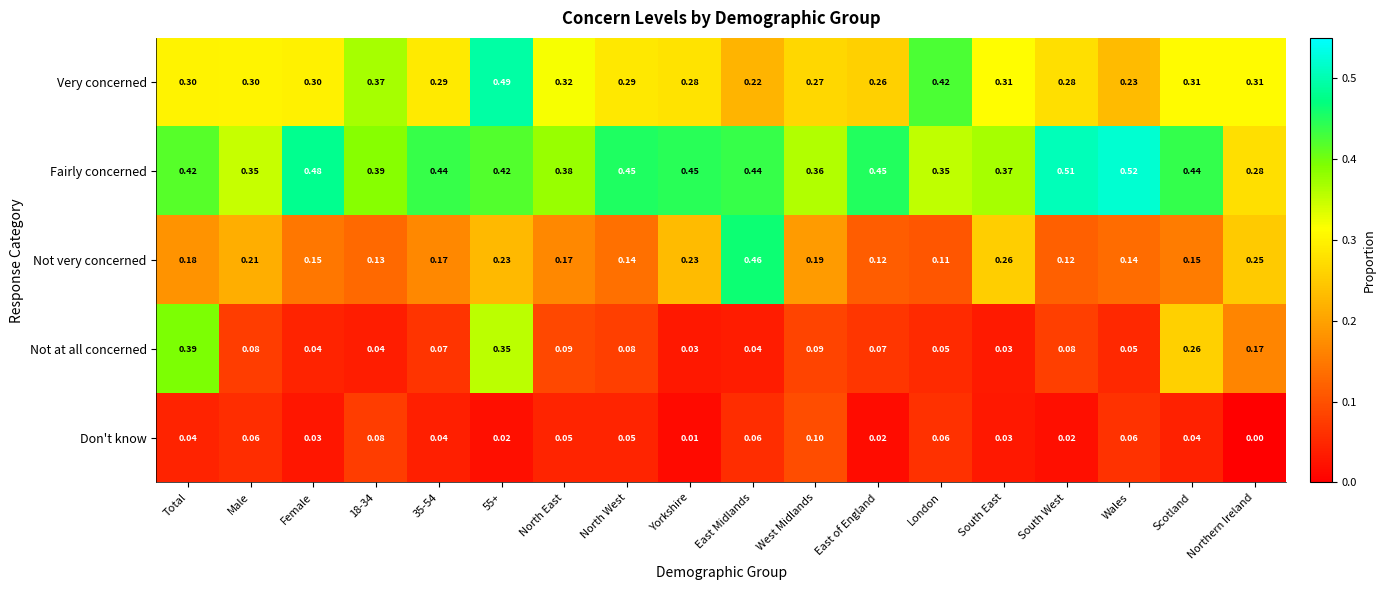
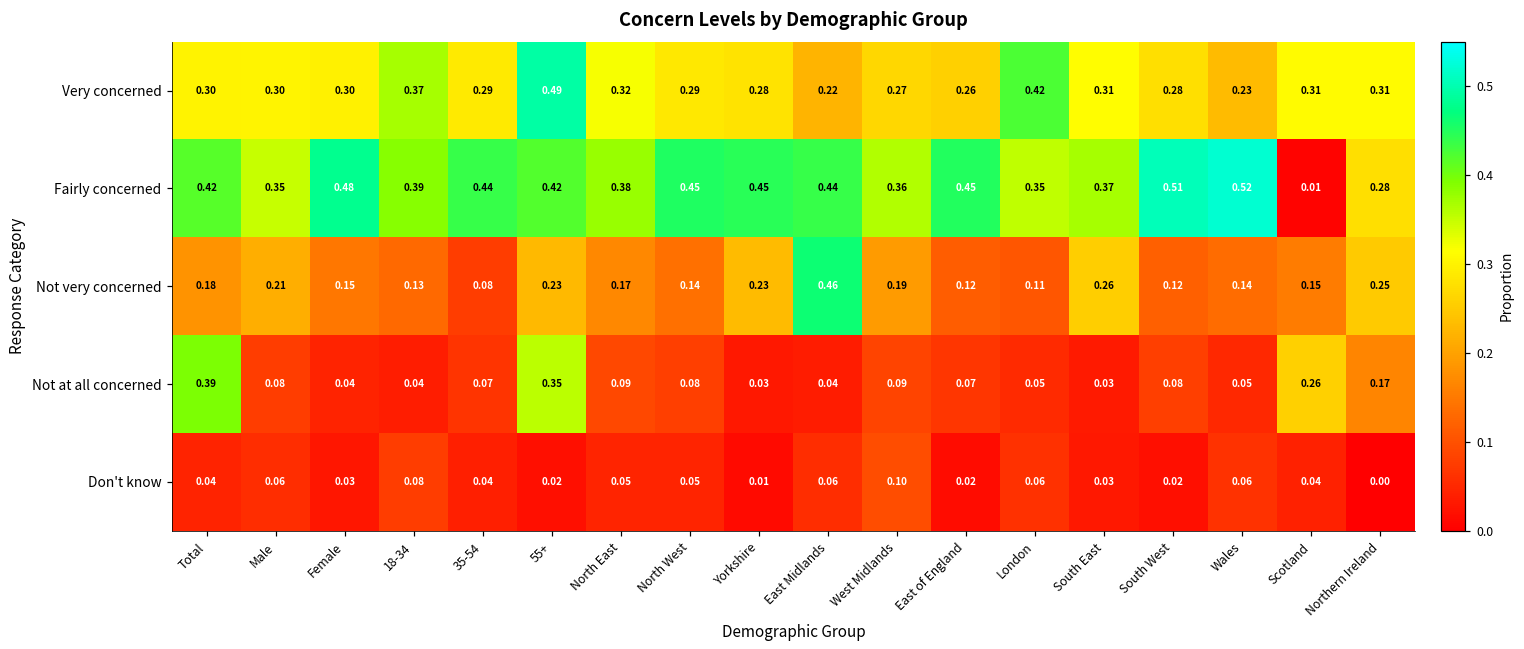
  {
    "Very concerned": {
      "Total": 0.30,
      "Male": 0.30,
      "Female": 0.30,
      "18-34": 0.37,
      "35-54": 0.29,
      "55+": 0.49,
      "North East": 0.32,
      "North West": 0.29,
      "Yorkshire": 0.28,
      "East Midlands": 0.22,
      "West Midlands": 0.27,
      "East of England": 0.26,
      "London": 0.42,
      "South East": 0.31,
      "South West": 0.28,
      "Wales": 0.23,
      "Scotland": 0.31,
      "Northern Ireland": 0.31
    },
    "Fairly concerned": {
      "Total": 0.42,
      "Male": 0.35,
      "Female": 0.48,
      "18-34": 0.39,
      "35-54": 0.44,
      "55+": 0.42,
      "North East": 0.38,
      "North West": 0.45,
      "Yorkshire": 0.45,
      "East Midlands": 0.44,
      "West Midlands": 0.36,
      "East of England": 0.45,
      "London": 0.35,
      "South East": 0.37,
      "South West": 0.51,
      "Wales": 0.52,
-     "Scotland": 0.44,
+     "Scotland": 0.01,
      "Northern Ireland": 0.28
    },
    "Not very concerned": {
      "Total": 0.18,
      "Male": 0.21,
      "Female": 0.15,
      "18-34": 0.13,
-     "35-54": 0.17,
+     "35-54": 0.08,
      "55+": 0.23,
      "North East": 0.17,
      "North West": 0.14,
      "Yorkshire": 0.23,
      "East Midlands": 0.46,
      "West Midlands": 0.19,
      "East of England": 0.12,
      "London": 0.11,
      "South East": 0.26,
      "South West": 0.12,
      "Wales": 0.14,
      "Scotland": 0.15,
      "Northern Ireland": 0.25
    },
    "Not at all concerned": {
      "Total": 0.39,
      "Male": 0.08,
      "Female": 0.04,
      "18-34": 0.04,
      "35-54": 0.07,
      "55+": 0.35,
      "North East": 0.09,
      "North West": 0.08,
      "Yorkshire": 0.03,
      "East Midlands": 0.04,
      "West Midlands": 0.09,
      "East of England": 0.07,
      "London": 0.05,
      "South East": 0.03,
      "South West": 0.08,
      "Wales": 0.05,
      "Scotland": 0.26,
      "Northern Ireland": 0.17
    },
    "Don't know": {
      "Total": 0.04,
      "Male": 0.06,
      "Female": 0.03,
      "18-34": 0.08,
      "35-54": 0.04,
      "55+": 0.02,
      "North East": 0.05,
      "North West": 0.05,
      "Yorkshire": 0.01,
      "East Midlands": 0.06,
      "West Midlands": 0.10,
      "East of England": 0.02,
      "London": 0.06,
      "South East": 0.03,
      "South West": 0.02,
      "Wales": 0.06,
      "Scotland": 0.04,
      "Northern Ireland": 0.00
    }
  }
